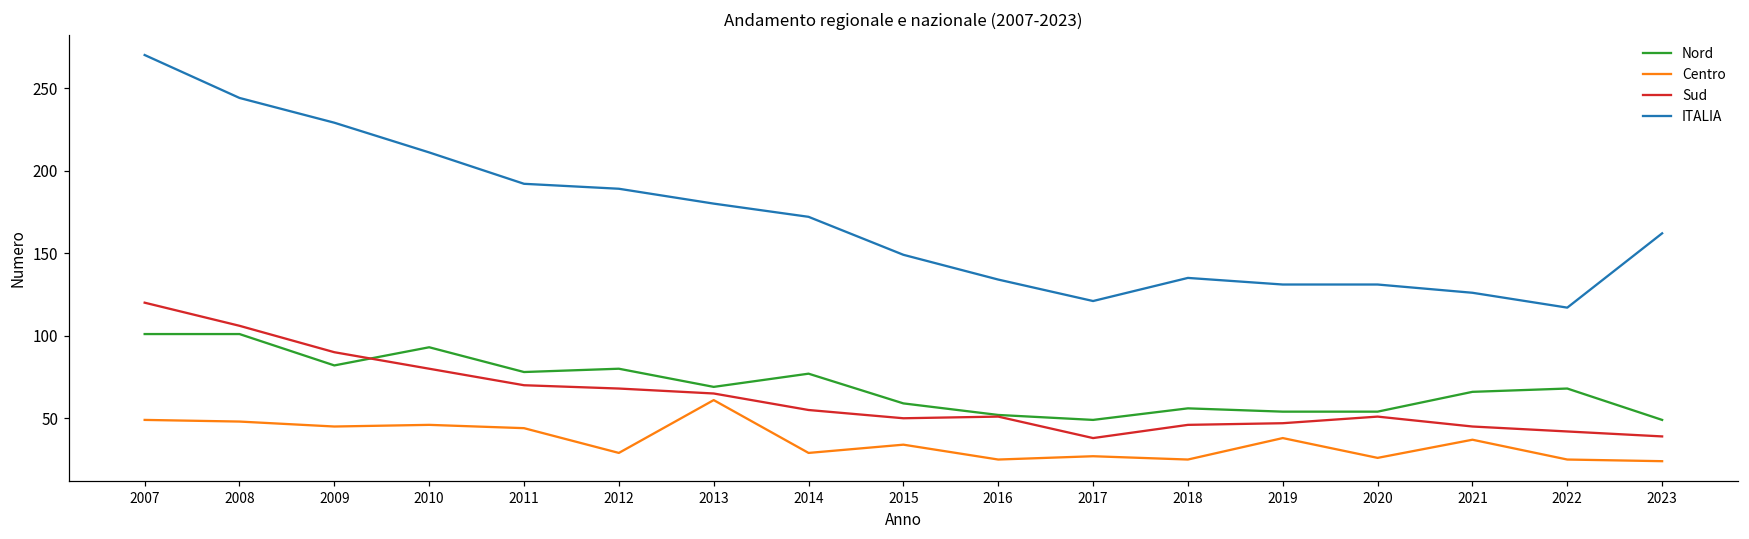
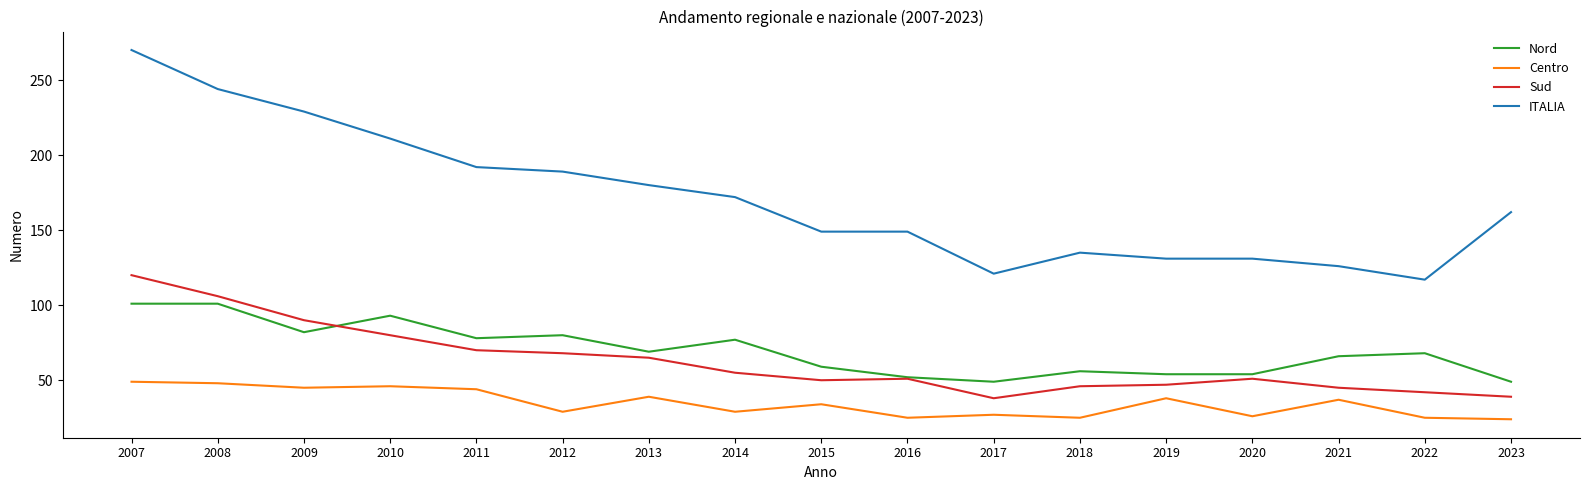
  {
    "Nord": {
      "2007": 101,
      "2008": 101,
      "2009": 82,
      "2010": 93,
      "2011": 78,
      "2012": 80,
      "2013": 69,
      "2014": 77,
      "2015": 59,
      "2017": 49,
      "2018": 56,
      "2019": 54,
      "2020": 54,
      "2021": 66,
      "2022": 68,
      "2023": 49
    },
    "Centro": {
      "2007": 49,
      "2008": 48,
      "2009": 45,
      "2010": 46,
      "2011": 44,
      "2012": 29,
-     "2013": 61,
+     "2013": 39,
      "2014": 29,
      "2015": 34,
      "2016": 25,
      "2017": 27,
      "2018": 25,
      "2019": 38,
      "2020": 26,
      "2021": 37,
      "2022": 25,
      "2023": 24
    },
    "Sud": {
      "2007": 120,
      "2008": 106,
      "2009": 90,
      "2010": 80,
      "2011": 70,
      "2012": 68,
      "2013": 65,
      "2014": 55,
      "2015": 50,
      "2017": 38,
      "2018": 46,
      "2019": 47,
      "2020": 51,
      "2021": 45,
      "2022": 42,
      "2023": 39
    },
    "ITALIA": {
      "2007": 270,
      "2008": 244,
      "2009": 229,
      "2010": 211,
      "2011": 192,
      "2012": 189,
      "2013": 180,
      "2014": 172,
      "2015": 149,
-     "2016": 134,
+     "2016": 149,
      "2017": 121,
      "2018": 135,
      "2019": 131,
      "2020": 131,
      "2021": 126,
      "2022": 117,
      "2023": 162
    }
  }
